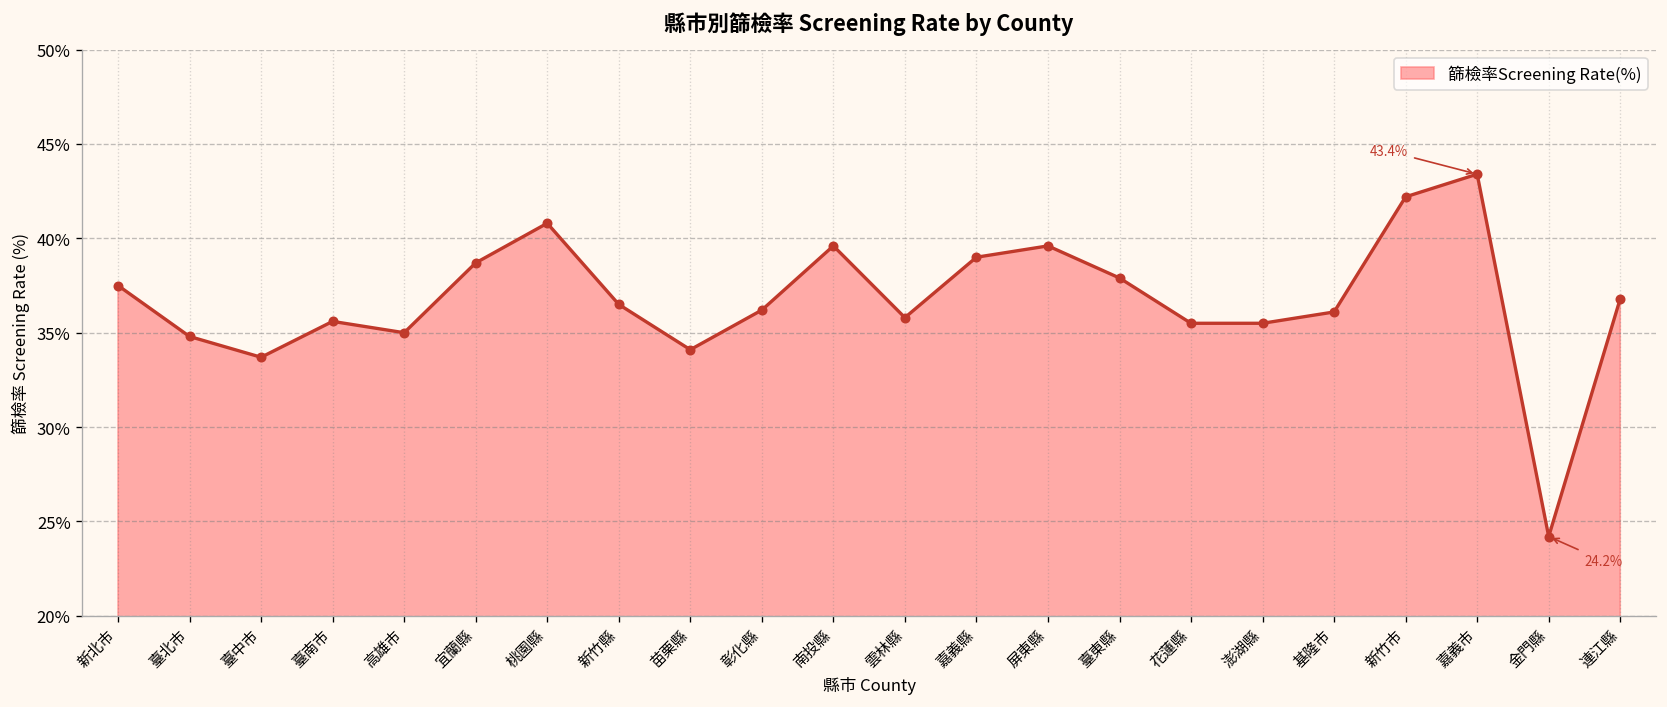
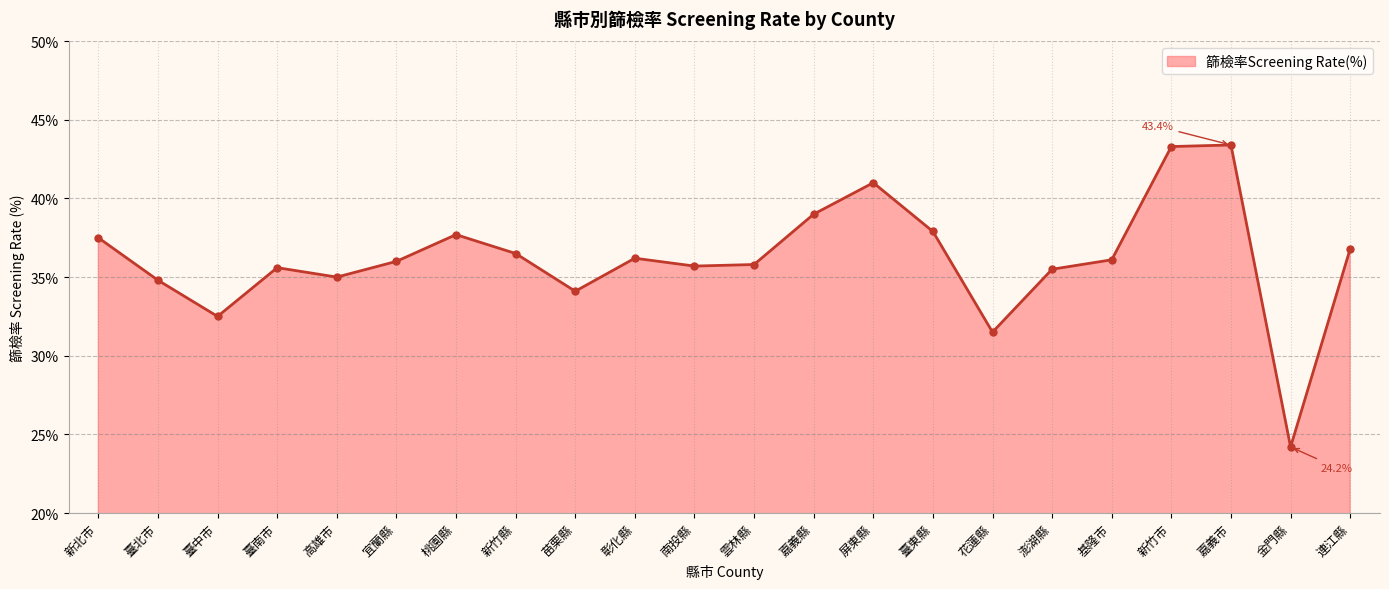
  {
    "新北市": "37.5%",
    "臺北市": "34.8%",
-   "臺中市": "33.7%",
+   "臺中市": "32.5%",
    "臺南市": "35.6%",
    "高雄市": "35.0%",
-   "宜蘭縣": "38.7%",
-   "桃園縣": "40.8%",
+   "宜蘭縣": "36.0%",
+   "桃園縣": "37.7%",
    "新竹縣": "36.5%",
    "苗栗縣": "34.1%",
    "彰化縣": "36.2%",
-   "南投縣": "39.6%",
+   "南投縣": "35.7%",
    "雲林縣": "35.8%",
    "嘉義縣": "39.0%",
-   "屏東縣": "39.6%",
+   "屏東縣": "41.0%",
    "臺東縣": "37.9%",
-   "花蓮縣": "35.5%",
+   "花蓮縣": "31.5%",
    "澎湖縣": "35.5%",
    "基隆市": "36.1%",
-   "新竹市": "42.2%",
+   "新竹市": "43.3%",
    "嘉義市": "43.4%",
    "連江縣": "36.8%"
  }
